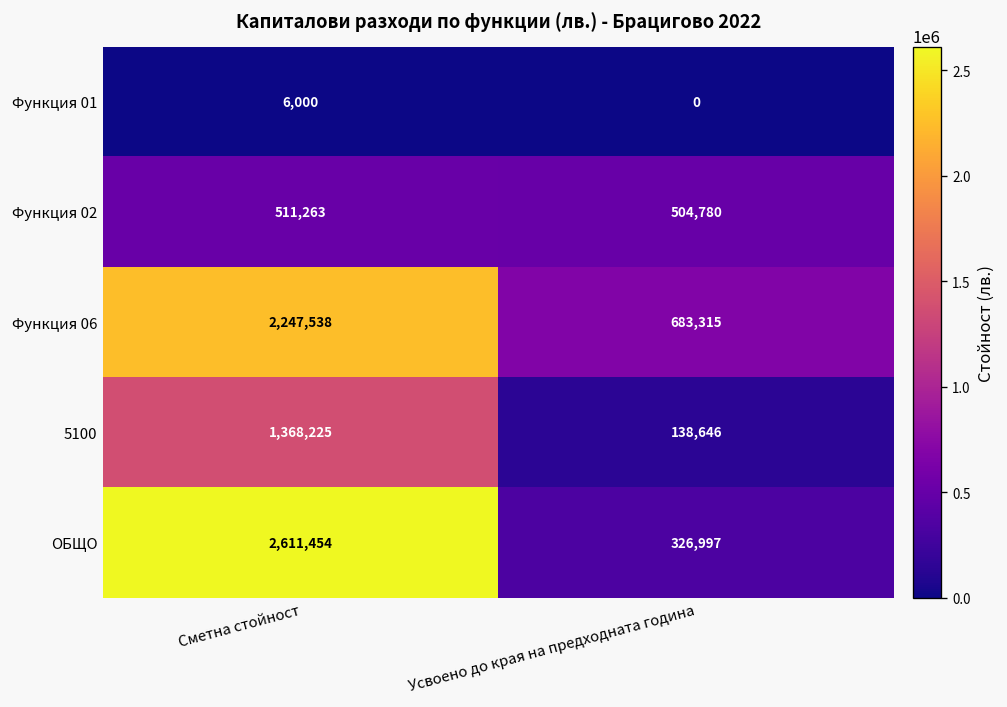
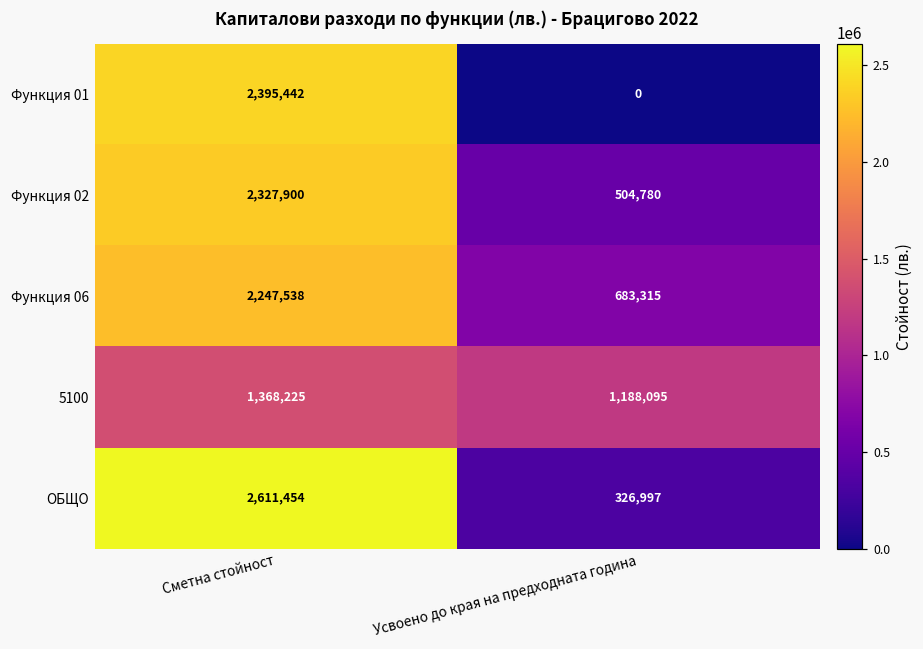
  {
    "Функция 01": {
-     "Сметна стойност": "6,000",
+     "Сметна стойност": "2,395,442",
      "Усвоено до края на предходната година": "0"
    },
    "Функция 02": {
-     "Сметна стойност": "511,263",
+     "Сметна стойност": "2,327,900",
      "Усвоено до края на предходната година": "504,780"
    },
    "Функция 06": {
      "Сметна стойност": "2,247,538",
      "Усвоено до края на предходната година": "683,315"
    },
    "5100": {
      "Сметна стойност": "1,368,225",
-     "Усвоено до края на предходната година": "138,646"
+     "Усвоено до края на предходната година": "1,188,095"
    },
    "ОБЩО": {
      "Сметна стойност": "2,611,454",
      "Усвоено до края на предходната година": "326,997"
    }
  }
